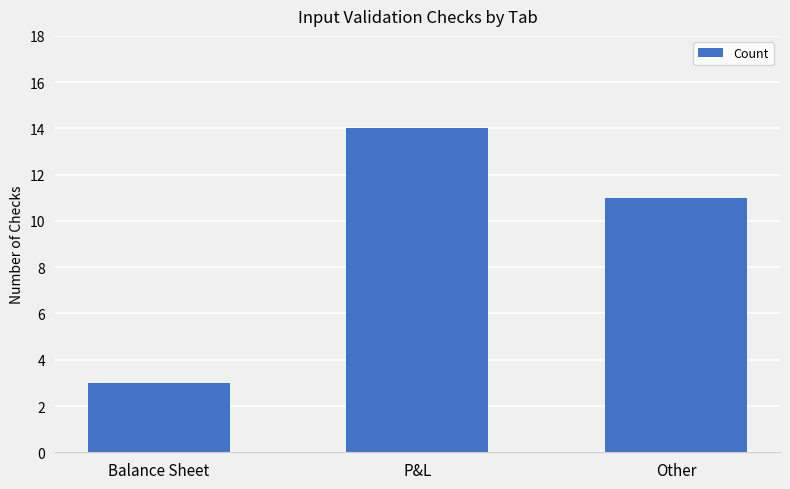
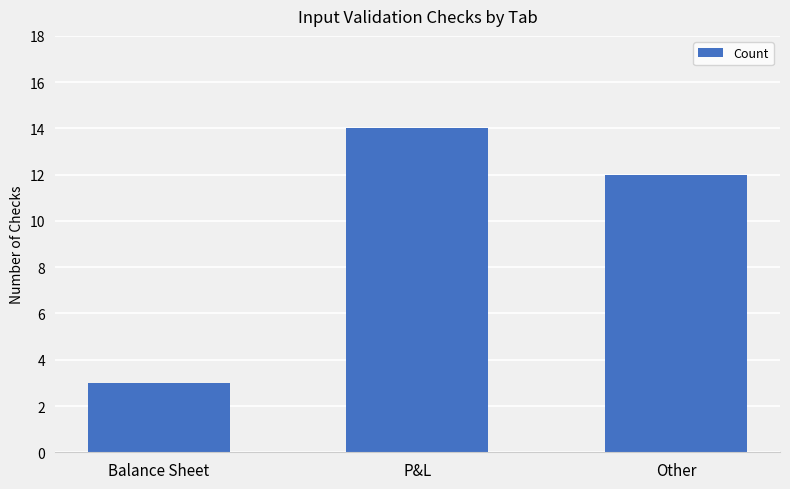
  {
    "Balance Sheet": 3,
    "P&L": 14,
-   "Other": 11
+   "Other": 12
  }
